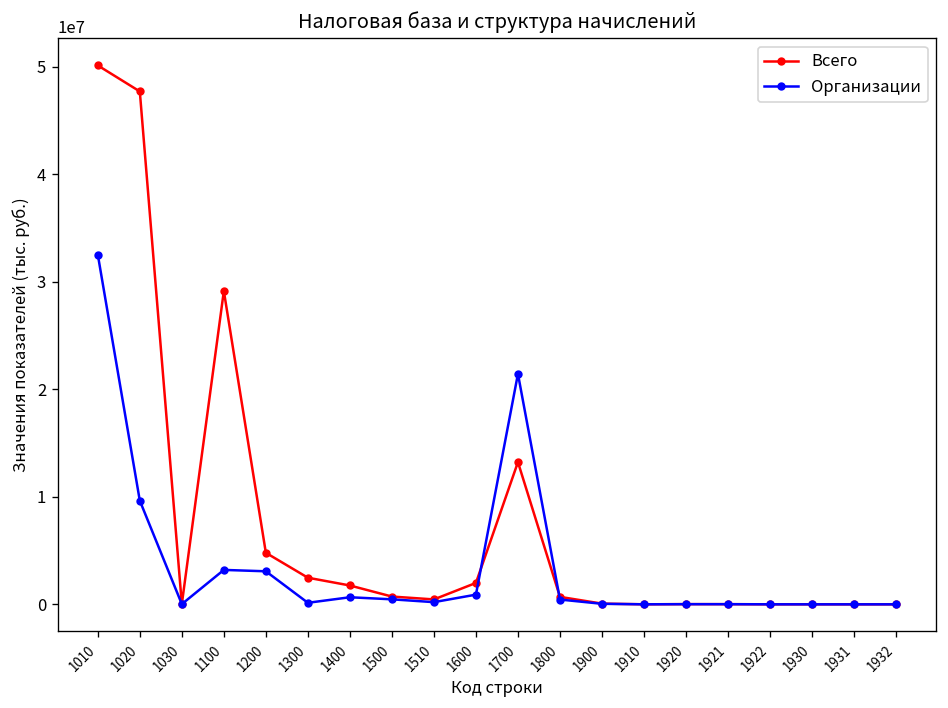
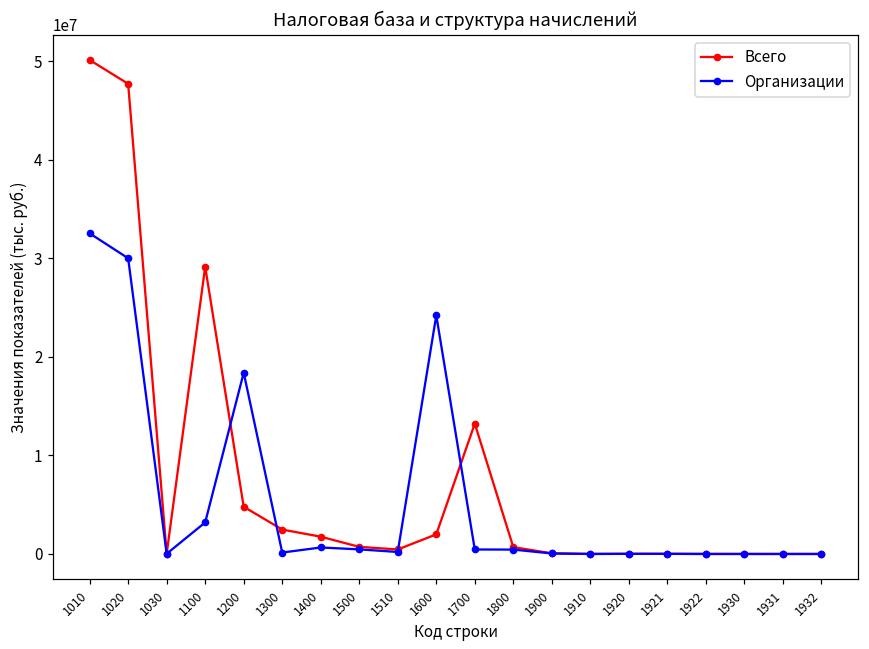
  {
    "Всего": {
      "1010": 50000000,
      "1020": 48000000,
      "1100": 29000000,
      "1200": 5000000,
      "1300": 2000000,
      "1400": 2000000,
      "1600": 2000000,
      "1700": 13000000
    },
    "Организации": {
      "1010": 33000000,
-     "1020": 10000000,
+     "1020": 30000000,
      "1100": 3000000,
-     "1200": 3000000,
+     "1200": 18000000,
      "1300": 0,
      "1400": 1000000,
-     "1600": 1000000,
-     "1700": 21000000
+     "1600": 24000000,
+     "1700": 0
    }
  }
